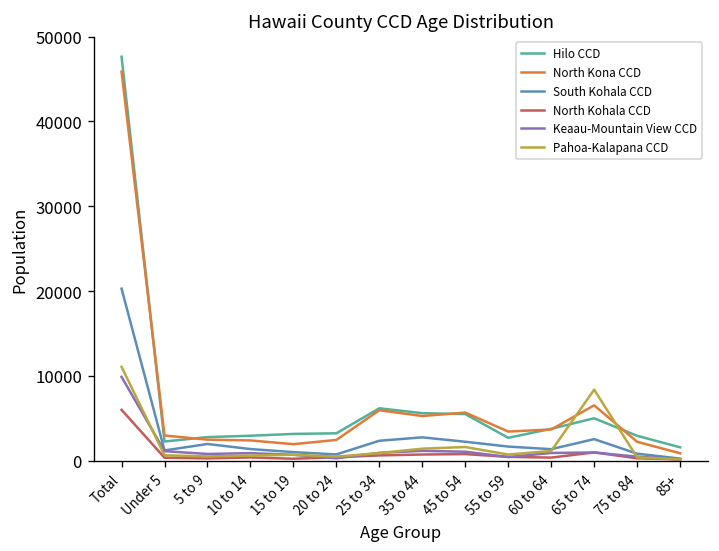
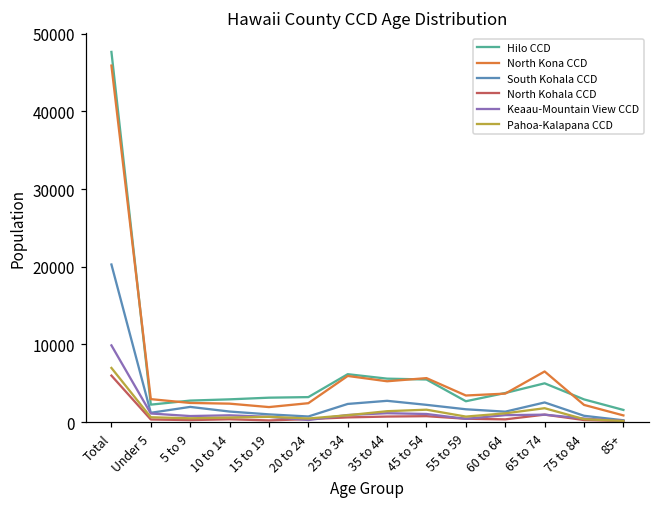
  {
    "Pahoa-Kalapana CCD": {
-     "Total": 11000,
+     "Total": 7000,
      "45 to 54": 2000,
-     "65 to 74": 8000
+     "65 to 74": 2000
    }
  }
